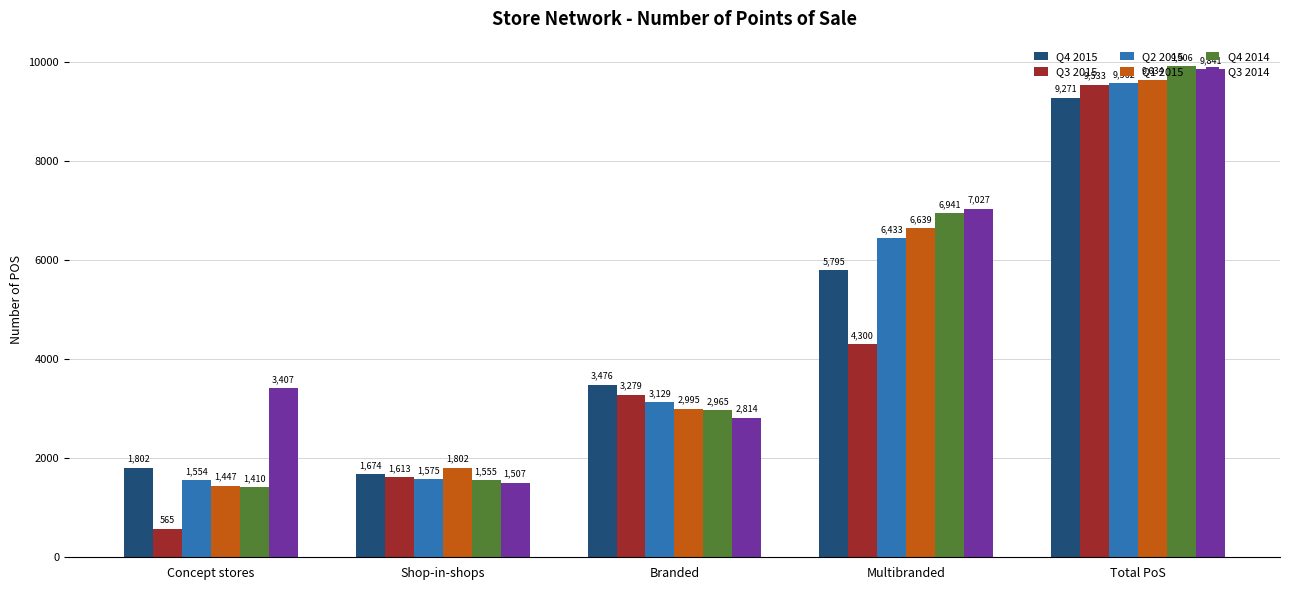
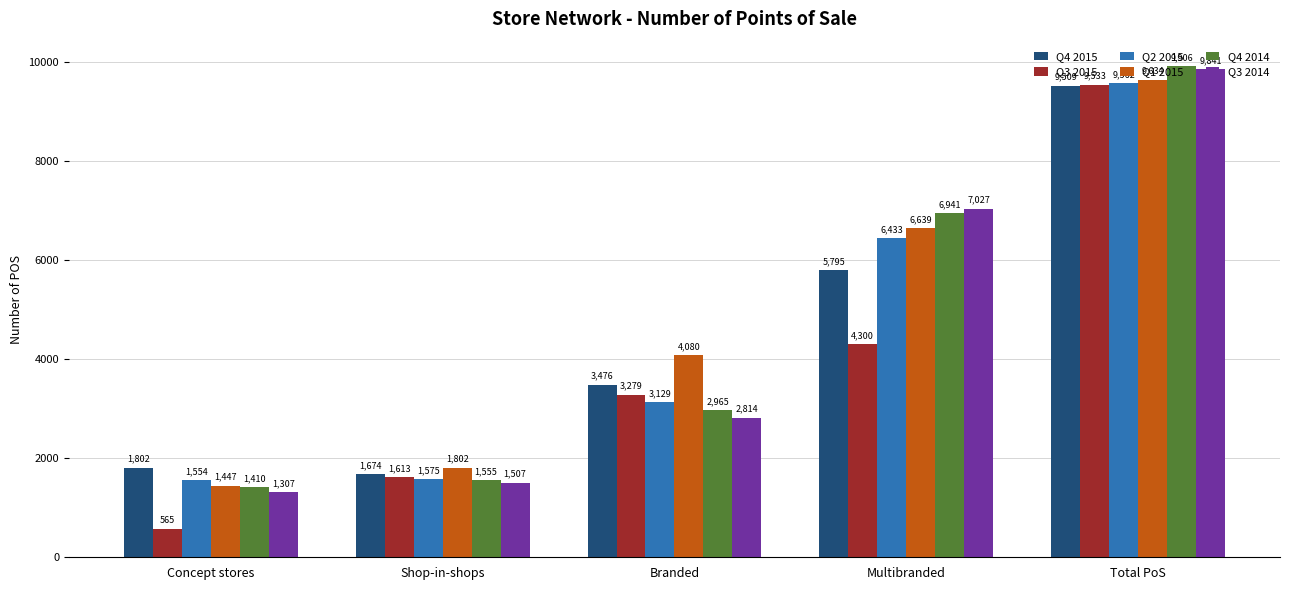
  {
    "Q4 2015": {
      "Concept stores": "1,802",
      "Shop-in-shops": "1,674",
      "Branded": "3,476",
      "Multibranded": "5,795",
-     "Total PoS": "9,271"
+     "Total PoS": "9,509"
    },
    "Q3 2015": {
      "Concept stores": "565",
      "Shop-in-shops": "1,613",
      "Branded": "3,279",
      "Multibranded": "4,300",
      "Total PoS": "9,533"
    },
    "Q2 2015": {
      "Concept stores": "1,554",
      "Shop-in-shops": "1,575",
      "Branded": "3,129",
      "Multibranded": "6,433",
      "Total PoS": "9,562"
    },
    "Q1 2015": {
      "Concept stores": "1,447",
      "Shop-in-shops": "1,802",
-     "Branded": "2,995",
+     "Branded": "4,080",
      "Multibranded": "6,639",
      "Total PoS": "9,634"
    },
    "Q4 2014": {
      "Concept stores": "1,410",
      "Shop-in-shops": "1,555",
      "Branded": "2,965",
      "Multibranded": "6,941",
      "Total PoS": "9,906"
    },
    "Q3 2014": {
-     "Concept stores": "3,407",
+     "Concept stores": "1,307",
      "Shop-in-shops": "1,507",
      "Branded": "2,814",
      "Multibranded": "7,027",
      "Total PoS": "9,841"
    }
  }
